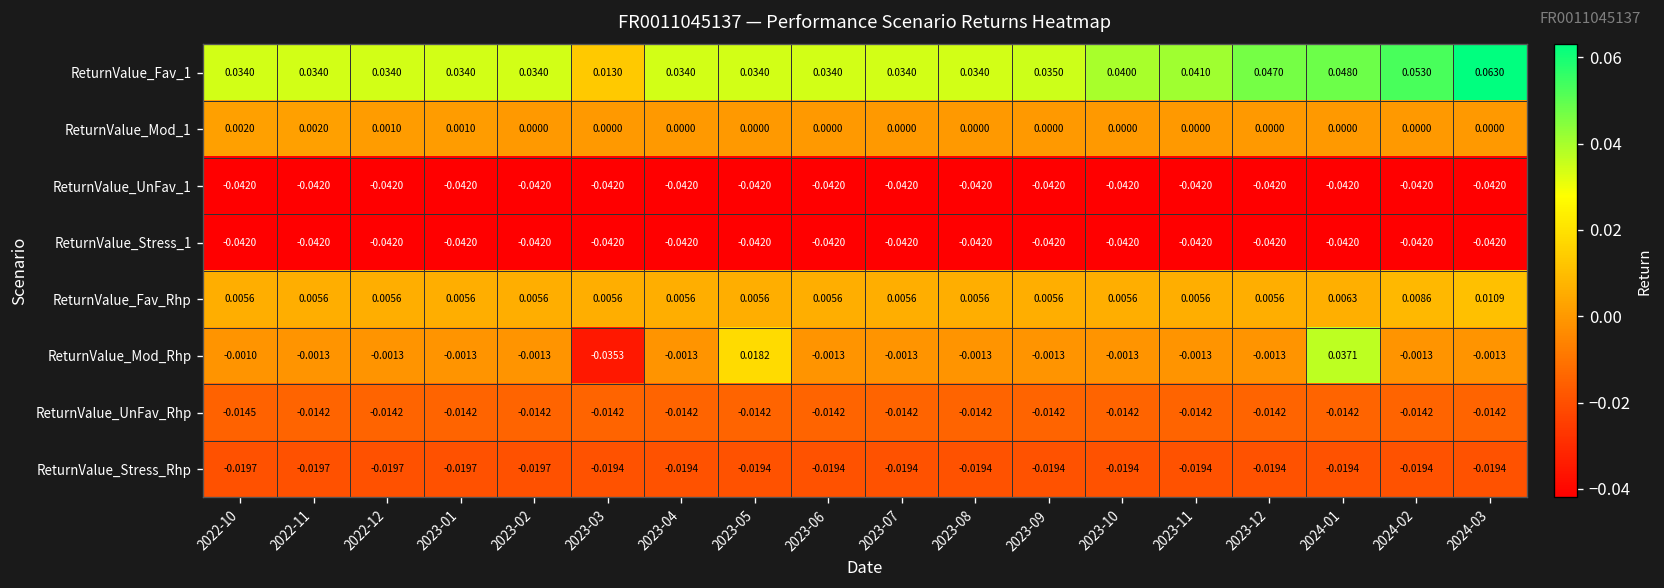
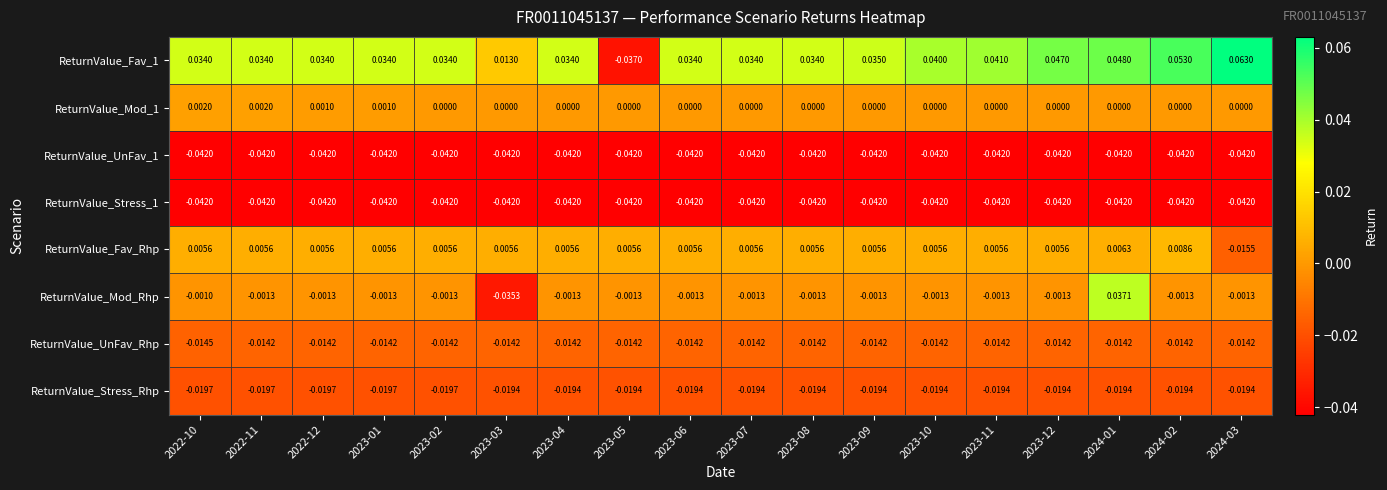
  {
    "ReturnValue_Fav_1": {
      "2022-10": 0.0340,
      "2022-11": 0.0340,
      "2022-12": 0.0340,
      "2023-01": 0.0340,
      "2023-02": 0.0340,
      "2023-03": 0.0130,
      "2023-04": 0.0340,
-     "2023-05": 0.0340,
+     "2023-05": -0.0370,
      "2023-06": 0.0340,
      "2023-07": 0.0340,
      "2023-08": 0.0340,
      "2023-09": 0.0350,
      "2023-10": 0.0400,
      "2023-11": 0.0410,
      "2023-12": 0.0470,
      "2024-01": 0.0480,
      "2024-02": 0.0530,
      "2024-03": 0.0630
    },
    "ReturnValue_Mod_1": {
      "2022-10": 0.0020,
      "2022-11": 0.0020,
      "2022-12": 0.0010,
      "2023-01": 0.0010,
      "2023-02": 0.0000,
      "2023-03": 0.0000,
      "2023-04": 0.0000,
      "2023-05": 0.0000,
      "2023-06": 0.0000,
      "2023-07": 0.0000,
      "2023-08": 0.0000,
      "2023-09": 0.0000,
      "2023-10": 0.0000,
      "2023-11": 0.0000,
      "2023-12": 0.0000,
      "2024-01": 0.0000,
      "2024-02": 0.0000,
      "2024-03": 0.0000
    },
    "ReturnValue_UnFav_1": {
      "2022-10": -0.0420,
      "2022-11": -0.0420,
      "2022-12": -0.0420,
      "2023-01": -0.0420,
      "2023-02": -0.0420,
      "2023-03": -0.0420,
      "2023-04": -0.0420,
      "2023-05": -0.0420,
      "2023-06": -0.0420,
      "2023-07": -0.0420,
      "2023-08": -0.0420,
      "2023-09": -0.0420,
      "2023-10": -0.0420,
      "2023-11": -0.0420,
      "2023-12": -0.0420,
      "2024-01": -0.0420,
      "2024-02": -0.0420,
      "2024-03": -0.0420
    },
    "ReturnValue_Stress_1": {
      "2022-10": -0.0420,
      "2022-11": -0.0420,
      "2022-12": -0.0420,
      "2023-01": -0.0420,
      "2023-02": -0.0420,
      "2023-03": -0.0420,
      "2023-04": -0.0420,
      "2023-05": -0.0420,
      "2023-06": -0.0420,
      "2023-07": -0.0420,
      "2023-08": -0.0420,
      "2023-09": -0.0420,
      "2023-10": -0.0420,
      "2023-11": -0.0420,
      "2023-12": -0.0420,
      "2024-01": -0.0420,
      "2024-02": -0.0420,
      "2024-03": -0.0420
    },
    "ReturnValue_Fav_Rhp": {
      "2022-10": 0.0056,
      "2022-11": 0.0056,
      "2022-12": 0.0056,
      "2023-01": 0.0056,
      "2023-02": 0.0056,
      "2023-03": 0.0056,
      "2023-04": 0.0056,
      "2023-05": 0.0056,
      "2023-06": 0.0056,
      "2023-07": 0.0056,
      "2023-08": 0.0056,
      "2023-09": 0.0056,
      "2023-10": 0.0056,
      "2023-11": 0.0056,
      "2023-12": 0.0056,
      "2024-01": 0.0063,
      "2024-02": 0.0086,
-     "2024-03": 0.0109
+     "2024-03": -0.0155
    },
    "ReturnValue_Mod_Rhp": {
      "2022-10": -0.0010,
      "2022-11": -0.0013,
      "2022-12": -0.0013,
      "2023-01": -0.0013,
      "2023-02": -0.0013,
      "2023-03": -0.0353,
      "2023-04": -0.0013,
-     "2023-05": 0.0182,
+     "2023-05": -0.0013,
      "2023-06": -0.0013,
      "2023-07": -0.0013,
      "2023-08": -0.0013,
      "2023-09": -0.0013,
      "2023-10": -0.0013,
      "2023-11": -0.0013,
      "2023-12": -0.0013,
      "2024-01": 0.0371,
      "2024-02": -0.0013,
      "2024-03": -0.0013
    },
    "ReturnValue_UnFav_Rhp": {
      "2022-10": -0.0145,
      "2022-11": -0.0142,
      "2022-12": -0.0142,
      "2023-01": -0.0142,
      "2023-02": -0.0142,
      "2023-03": -0.0142,
      "2023-04": -0.0142,
      "2023-05": -0.0142,
      "2023-06": -0.0142,
      "2023-07": -0.0142,
      "2023-08": -0.0142,
      "2023-09": -0.0142,
      "2023-10": -0.0142,
      "2023-11": -0.0142,
      "2023-12": -0.0142,
      "2024-01": -0.0142,
      "2024-02": -0.0142,
      "2024-03": -0.0142
    },
    "ReturnValue_Stress_Rhp": {
      "2022-10": -0.0197,
      "2022-11": -0.0197,
      "2022-12": -0.0197,
      "2023-01": -0.0197,
      "2023-02": -0.0197,
      "2023-03": -0.0194,
      "2023-04": -0.0194,
      "2023-05": -0.0194,
      "2023-06": -0.0194,
      "2023-07": -0.0194,
      "2023-08": -0.0194,
      "2023-09": -0.0194,
      "2023-10": -0.0194,
      "2023-11": -0.0194,
      "2023-12": -0.0194,
      "2024-01": -0.0194,
      "2024-02": -0.0194,
      "2024-03": -0.0194
    }
  }
